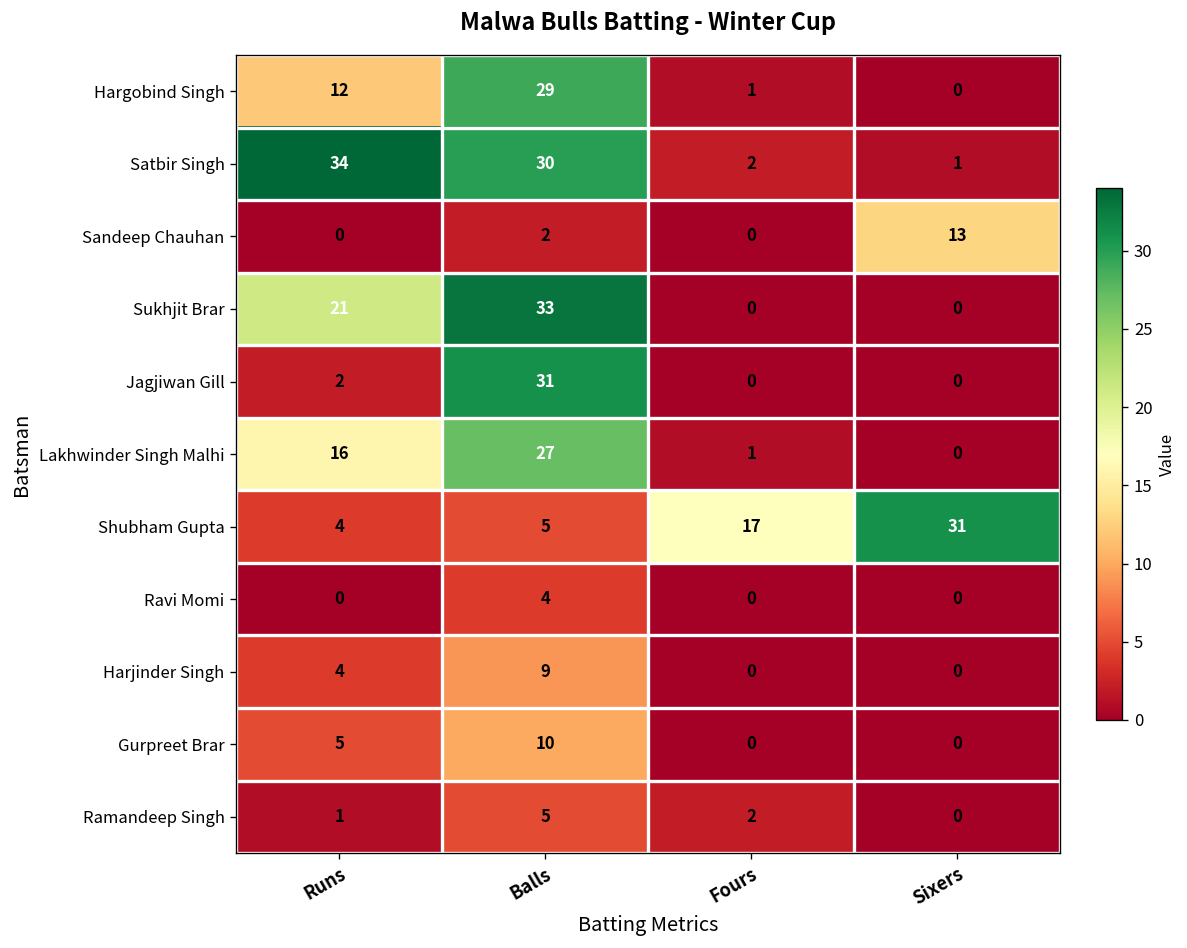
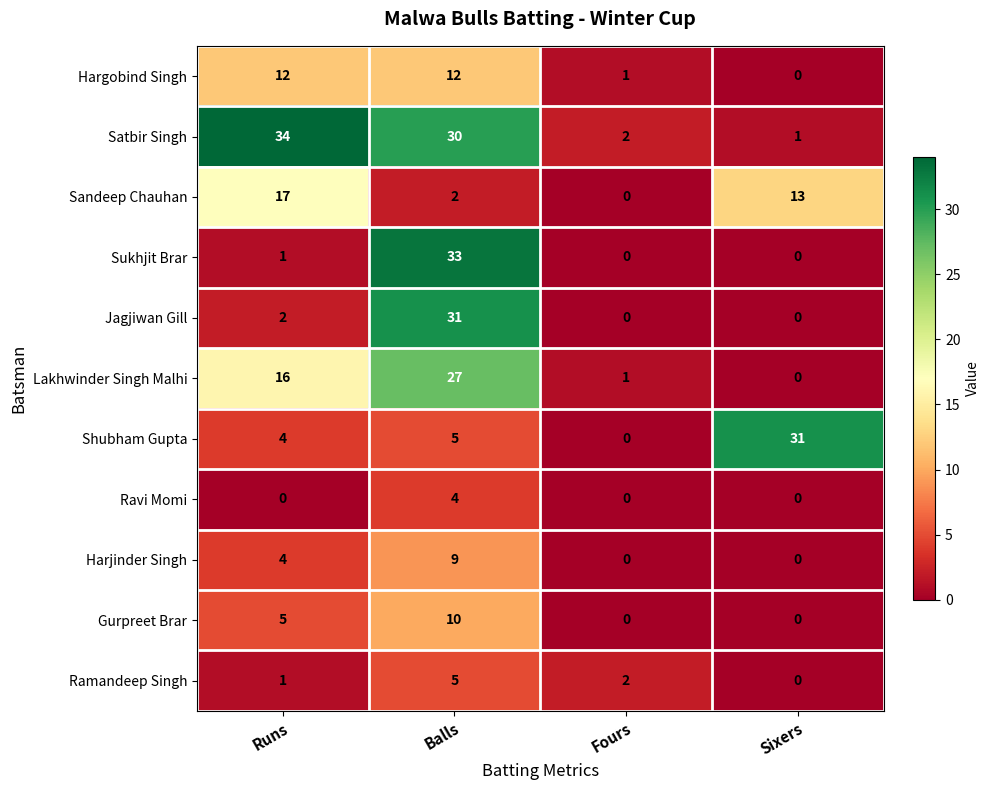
  {
    "Hargobind Singh": {
      "Runs": 12,
-     "Balls": 29,
+     "Balls": 12,
      "Fours": 1,
      "Sixers": 0
    },
    "Satbir Singh": {
      "Runs": 34,
      "Balls": 30,
      "Fours": 2,
      "Sixers": 1
    },
    "Sandeep Chauhan": {
-     "Runs": 0,
+     "Runs": 17,
      "Balls": 2,
      "Fours": 0,
      "Sixers": 13
    },
    "Sukhjit Brar": {
-     "Runs": 21,
+     "Runs": 1,
      "Balls": 33,
      "Fours": 0,
      "Sixers": 0
    },
    "Jagjiwan Gill": {
      "Runs": 2,
      "Balls": 31,
      "Fours": 0,
      "Sixers": 0
    },
    "Lakhwinder Singh Malhi": {
      "Runs": 16,
      "Balls": 27,
      "Fours": 1,
      "Sixers": 0
    },
    "Shubham Gupta": {
      "Runs": 4,
      "Balls": 5,
-     "Fours": 17,
+     "Fours": 0,
      "Sixers": 31
    },
    "Ravi Momi": {
      "Runs": 0,
      "Balls": 4,
      "Fours": 0,
      "Sixers": 0
    },
    "Harjinder Singh": {
      "Runs": 4,
      "Balls": 9,
      "Fours": 0,
      "Sixers": 0
    },
    "Gurpreet Brar": {
      "Runs": 5,
      "Balls": 10,
      "Fours": 0,
      "Sixers": 0
    },
    "Ramandeep Singh": {
      "Runs": 1,
      "Balls": 5,
      "Fours": 2,
      "Sixers": 0
    }
  }
